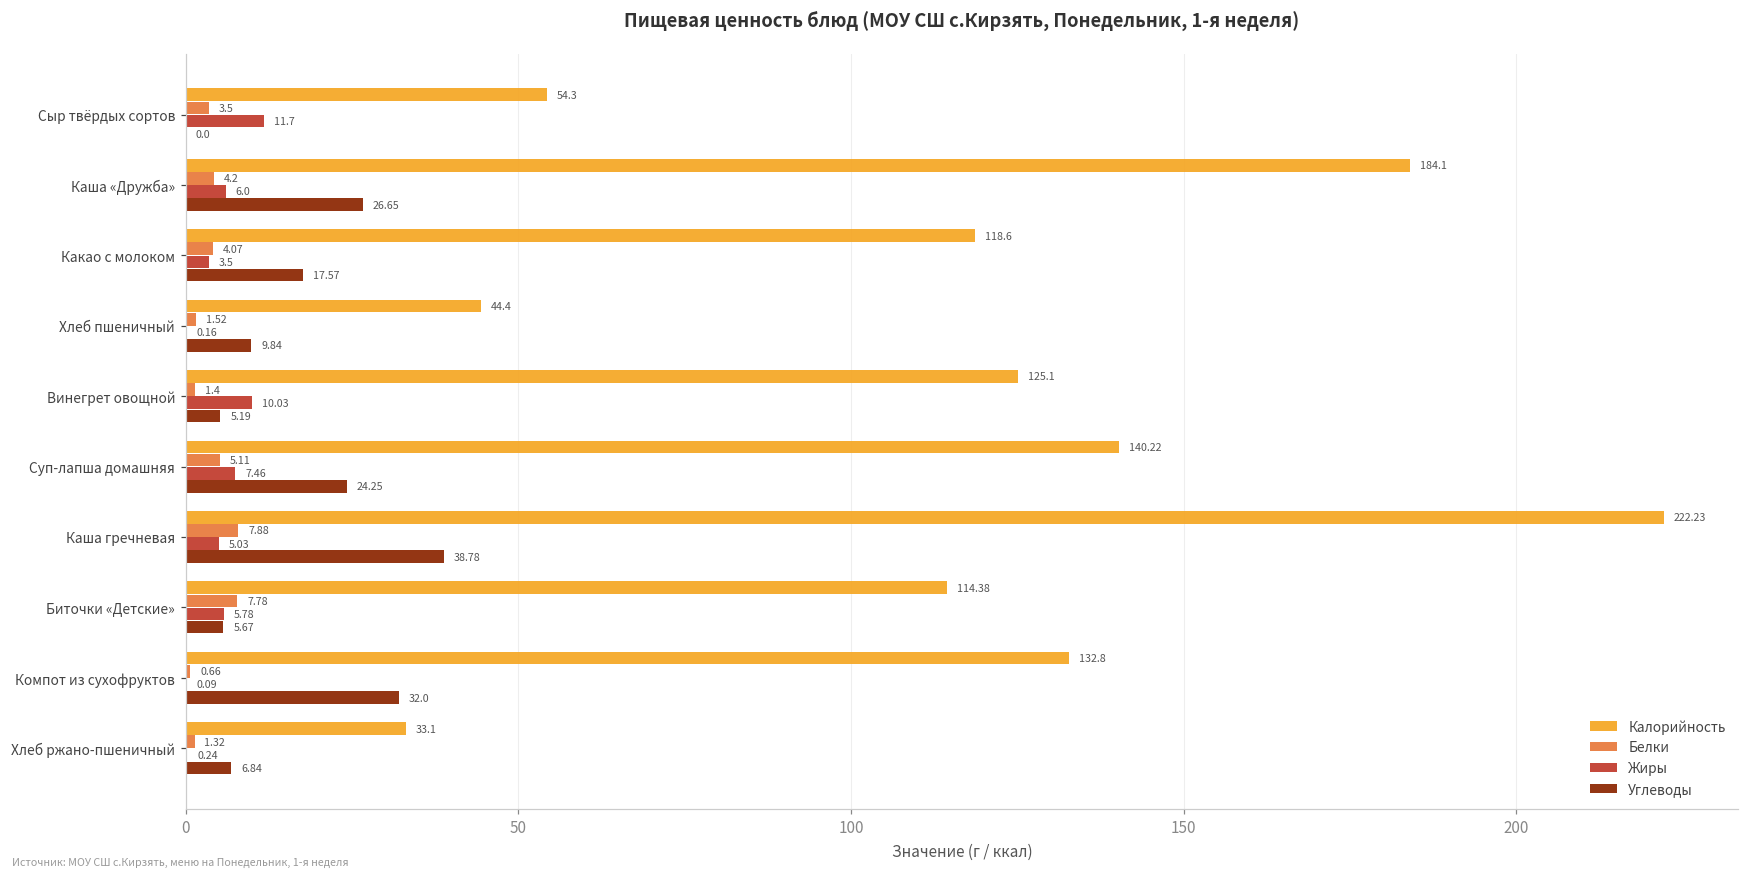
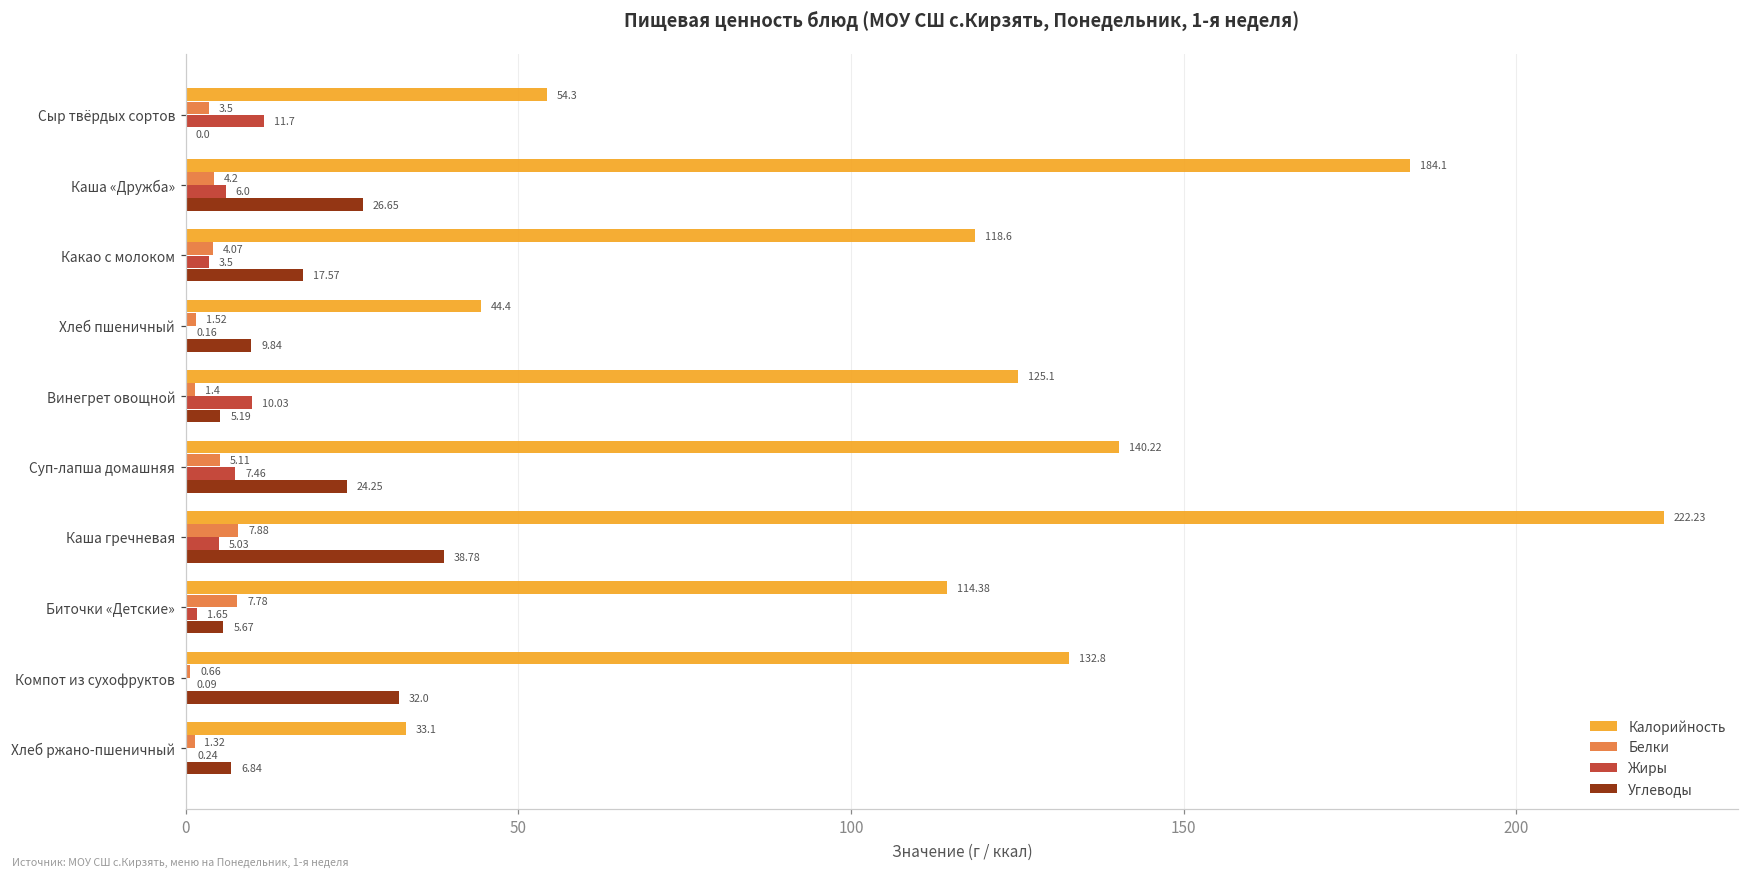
  {
    "Жиры": {
      "Сыр твёрдых сортов": 11.7,
      "Каша «Дружба»": 6.0,
      "Какао с молоком": 3.5,
      "Хлеб пшеничный": 0.16,
      "Винегрет овощной": 10.03,
      "Суп-лапша домашняя": 7.46,
      "Каша гречневая": 5.03,
-     "Биточки «Детские»": 5.78,
+     "Биточки «Детские»": 1.65,
      "Компот из сухофруктов": 0.09,
      "Хлеб ржано-пшеничный": 0.24
    },
    "Углеводы": {
      "Сыр твёрдых сортов": 0.0,
      "Каша «Дружба»": 26.65,
      "Какао с молоком": 17.57,
      "Хлеб пшеничный": 9.84,
      "Винегрет овощной": 5.19,
      "Суп-лапша домашняя": 24.25,
      "Каша гречневая": 38.78,
      "Биточки «Детские»": 5.67,
      "Компот из сухофруктов": 32.0,
      "Хлеб ржано-пшеничный": 6.84
    }
  }
